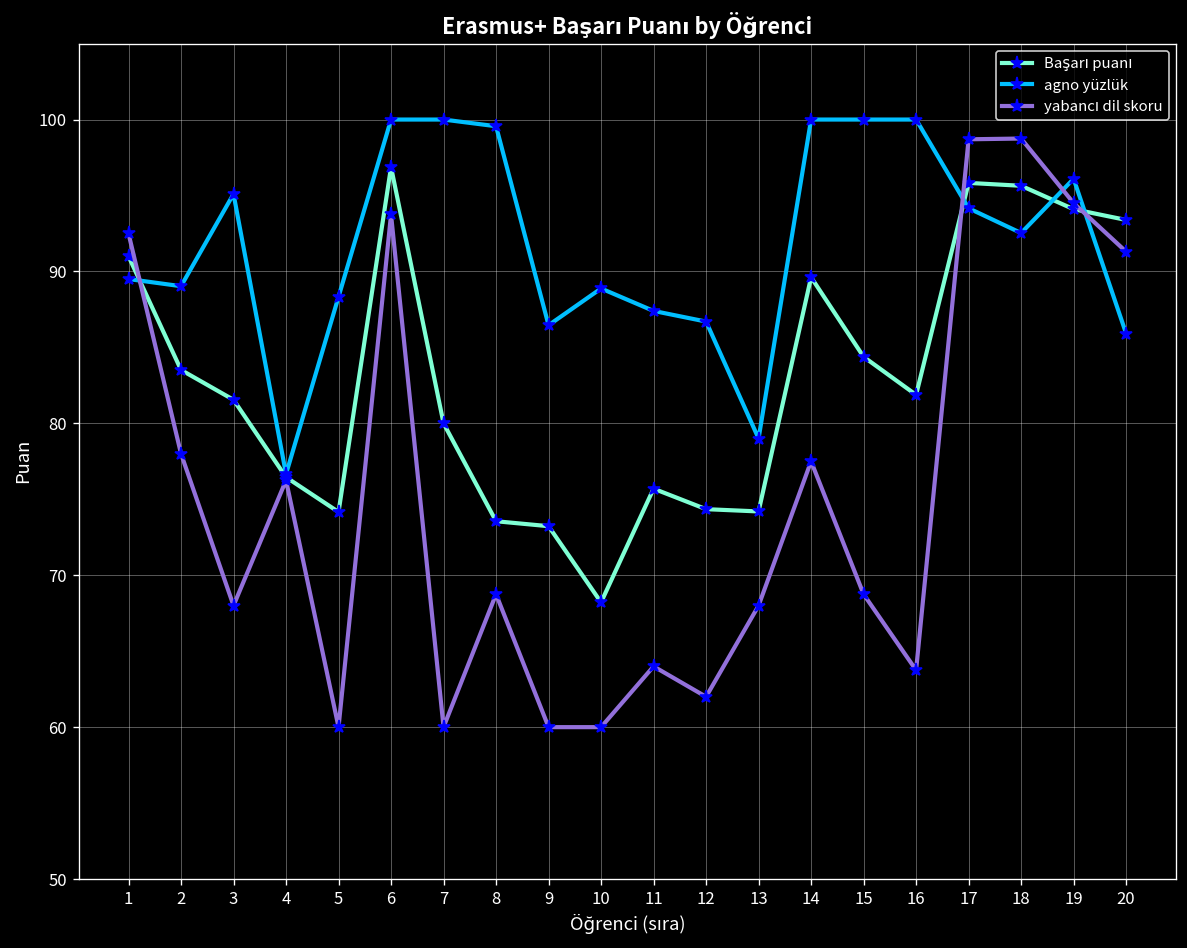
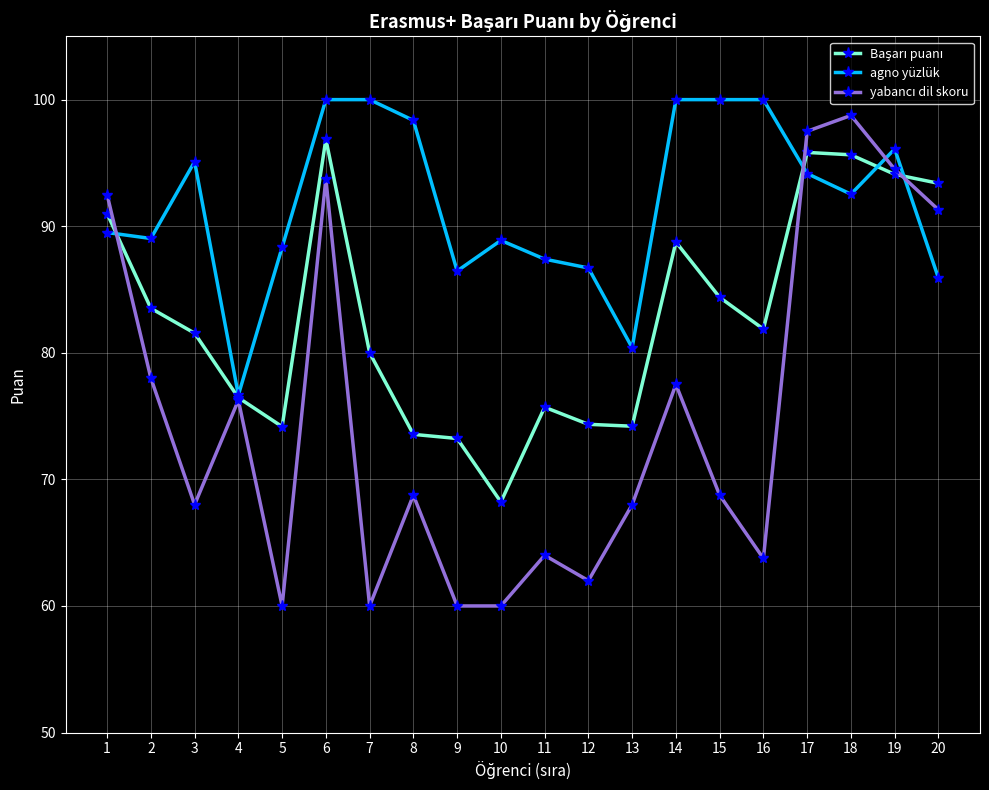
  {
    "Başarı puanı": {
      "1": 91.0,
      "2": 83.5,
      "3": 81.6,
      "4": 76.5,
      "5": 74.2,
      "6": 96.9,
      "7": 80.0,
      "8": 73.6,
      "9": 73.2,
      "10": 68.2,
      "11": 75.7,
      "12": 74.4,
      "13": 74.2,
-     "14": 89.6,
+     "14": 88.8,
      "15": 84.4,
      "16": 81.9,
      "17": 95.8,
      "18": 95.6,
      "19": 94.1,
      "20": 93.4
    },
    "agno yüzlük": {
      "1": 89.5,
      "2": 89.0,
      "3": 95.1,
      "4": 76.7,
      "5": 88.3,
      "6": 100.0,
      "7": 100.0,
-     "8": 99.6,
+     "8": 98.4,
      "9": 86.5,
      "10": 88.9,
      "11": 87.4,
      "12": 86.7,
-     "13": 79.0,
+     "13": 80.4,
      "14": 100.0,
      "15": 100.0,
      "16": 100.0,
      "17": 94.2,
      "18": 92.5,
      "19": 96.1,
      "20": 85.9
    },
    "yabancı dil skoru": {
      "1": 92.5,
      "2": 78.0,
      "3": 68.0,
      "4": 76.3,
      "5": 60.0,
      "6": 93.8,
      "7": 60.0,
      "8": 68.8,
      "9": 60.0,
      "10": 60.0,
      "11": 64.0,
      "12": 62.0,
      "13": 68.0,
      "14": 77.5,
      "15": 68.8,
      "16": 63.8,
-     "17": 98.7,
+     "17": 97.5,
      "18": 98.8,
      "19": 94.5,
      "20": 91.3
    }
  }
